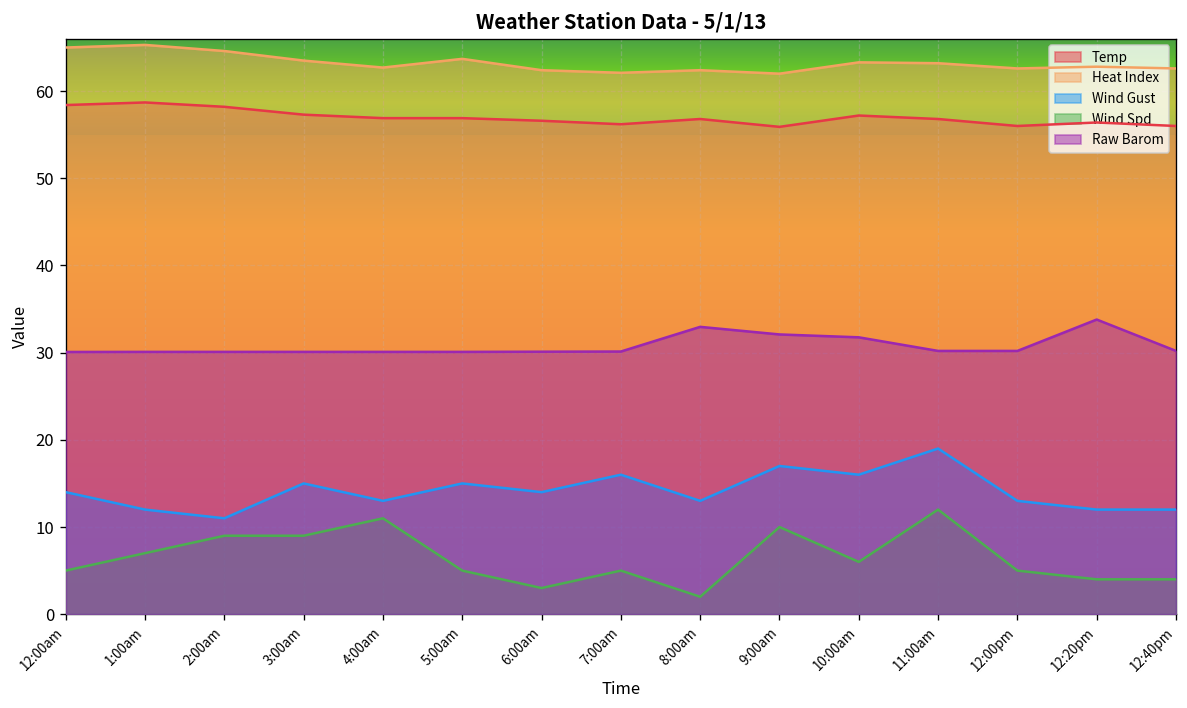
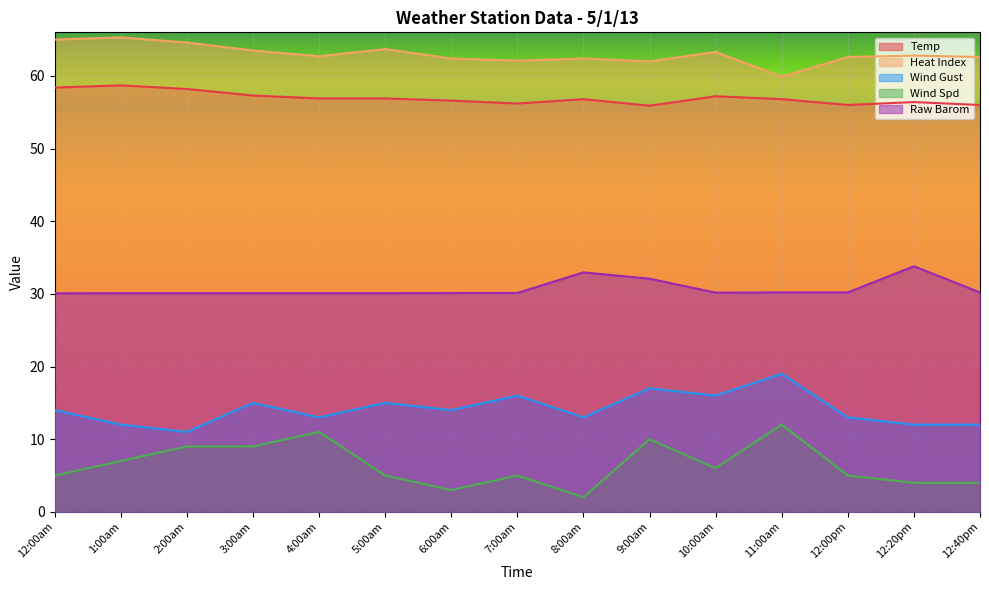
  {
    "Temp": {
      "12:00am": 58,
      "1:00am": 59,
      "2:00am": 58,
      "3:00am": 57,
      "4:00am": 57,
      "5:00am": 57,
      "6:00am": 57,
      "7:00am": 56,
      "8:00am": 57,
      "9:00am": 56,
      "10:00am": 57,
      "11:00am": 57,
      "12:00pm": 56,
      "12:40pm": 56
    },
    "Heat Index": {
      "12:00am": 65,
      "1:00am": 65,
      "2:00am": 65,
      "3:00am": 64,
      "4:00am": 63,
      "5:00am": 64,
      "6:00am": 62,
      "7:00am": 62,
      "8:00am": 62,
      "9:00am": 62,
      "10:00am": 63,
-     "11:00am": 63,
+     "11:00am": 60,
      "12:00pm": 63,
      "12:40pm": 63
    },
    "Wind Gust": {
      "12:00am": 14,
      "1:00am": 12,
      "2:00am": 11,
      "3:00am": 15,
      "4:00am": 13,
      "5:00am": 15,
      "6:00am": 14,
      "7:00am": 16,
      "8:00am": 13,
      "9:00am": 17,
      "10:00am": 16,
      "11:00am": 19,
      "12:00pm": 13,
      "12:20pm": 12,
      "12:40pm": 12
    },
    "Wind Spd": {
      "12:00am": 5,
      "1:00am": 7,
      "2:00am": 9,
      "3:00am": 9,
      "4:00am": 11,
      "5:00am": 5,
      "6:00am": 3,
      "7:00am": 5,
      "8:00am": 2,
      "9:00am": 10,
      "10:00am": 6,
      "11:00am": 12,
      "12:00pm": 5,
      "12:20pm": 4,
      "12:40pm": 4
    },
    "Raw Barom": {
      "12:00am": 30,
      "1:00am": 30,
      "2:00am": 30,
      "3:00am": 30,
      "4:00am": 30,
      "5:00am": 30,
      "6:00am": 30,
      "7:00am": 30,
      "8:00am": 33,
      "9:00am": 32,
-     "10:00am": 32,
+     "10:00am": 30,
      "11:00am": 30,
      "12:00pm": 30,
      "12:20pm": 34,
      "12:40pm": 30
    }
  }
